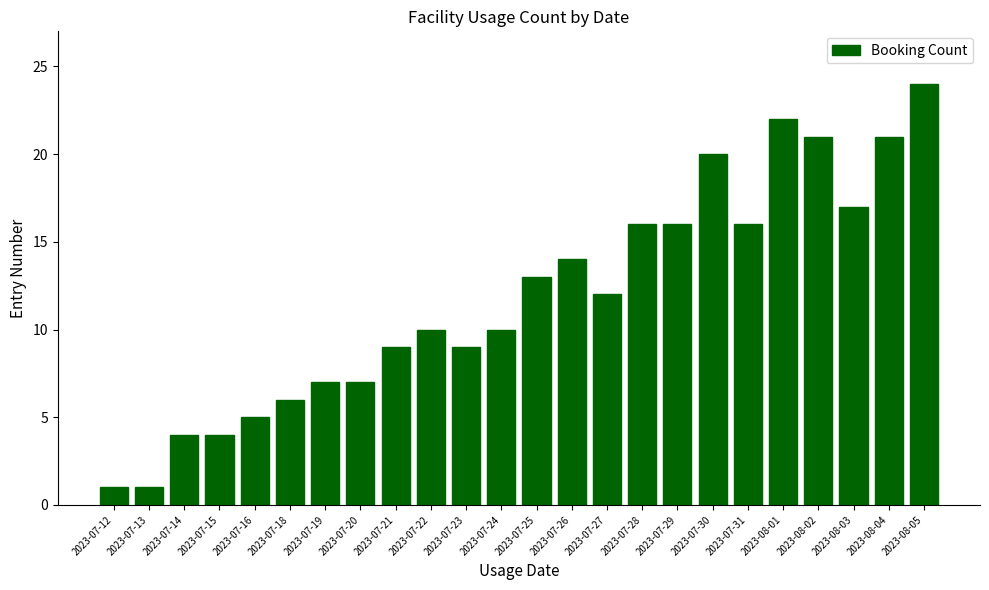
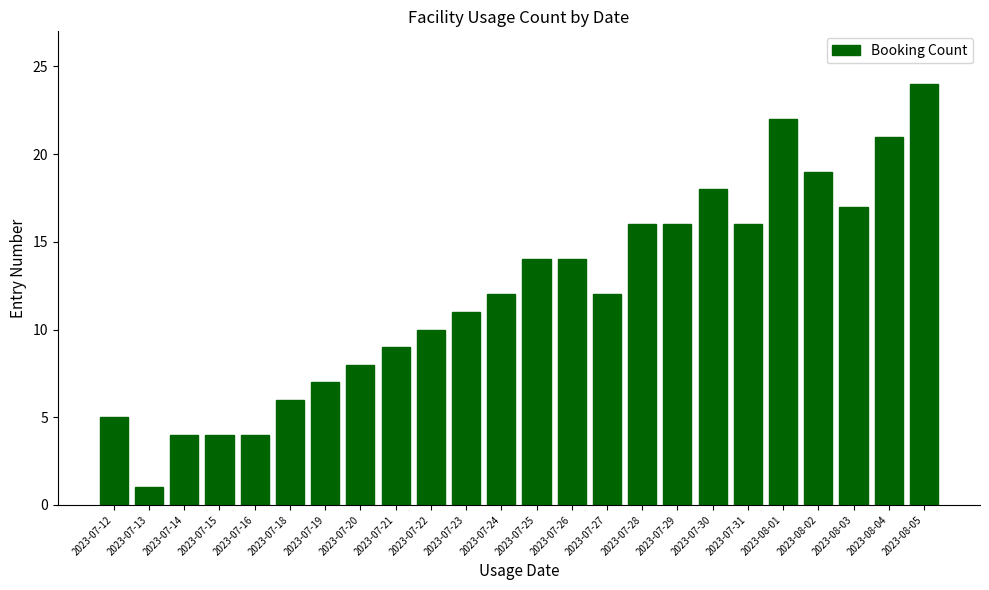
  {
-   "2023-07-12": 1,
+   "2023-07-12": 5,
    "2023-07-13": 1,
    "2023-07-14": 4,
    "2023-07-15": 4,
-   "2023-07-16": 5,
+   "2023-07-16": 4,
    "2023-07-18": 6,
    "2023-07-19": 7,
-   "2023-07-20": 7,
+   "2023-07-20": 8,
    "2023-07-21": 9,
    "2023-07-22": 10,
-   "2023-07-23": 9,
-   "2023-07-24": 10,
-   "2023-07-25": 13,
+   "2023-07-23": 11,
+   "2023-07-24": 12,
+   "2023-07-25": 14,
    "2023-07-26": 14,
    "2023-07-27": 12,
    "2023-07-28": 16,
    "2023-07-29": 16,
-   "2023-07-30": 20,
+   "2023-07-30": 18,
    "2023-07-31": 16,
    "2023-08-01": 22,
-   "2023-08-02": 21,
+   "2023-08-02": 19,
    "2023-08-03": 17,
    "2023-08-04": 21,
    "2023-08-05": 24
  }
